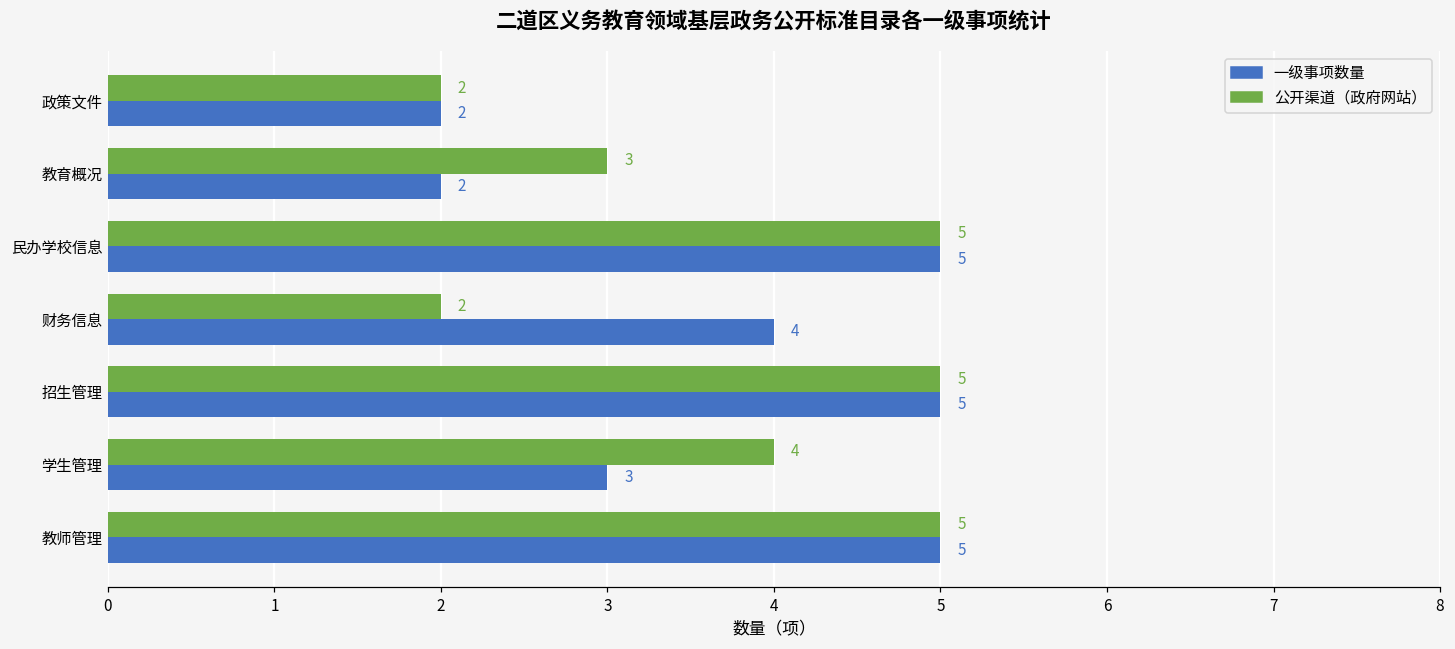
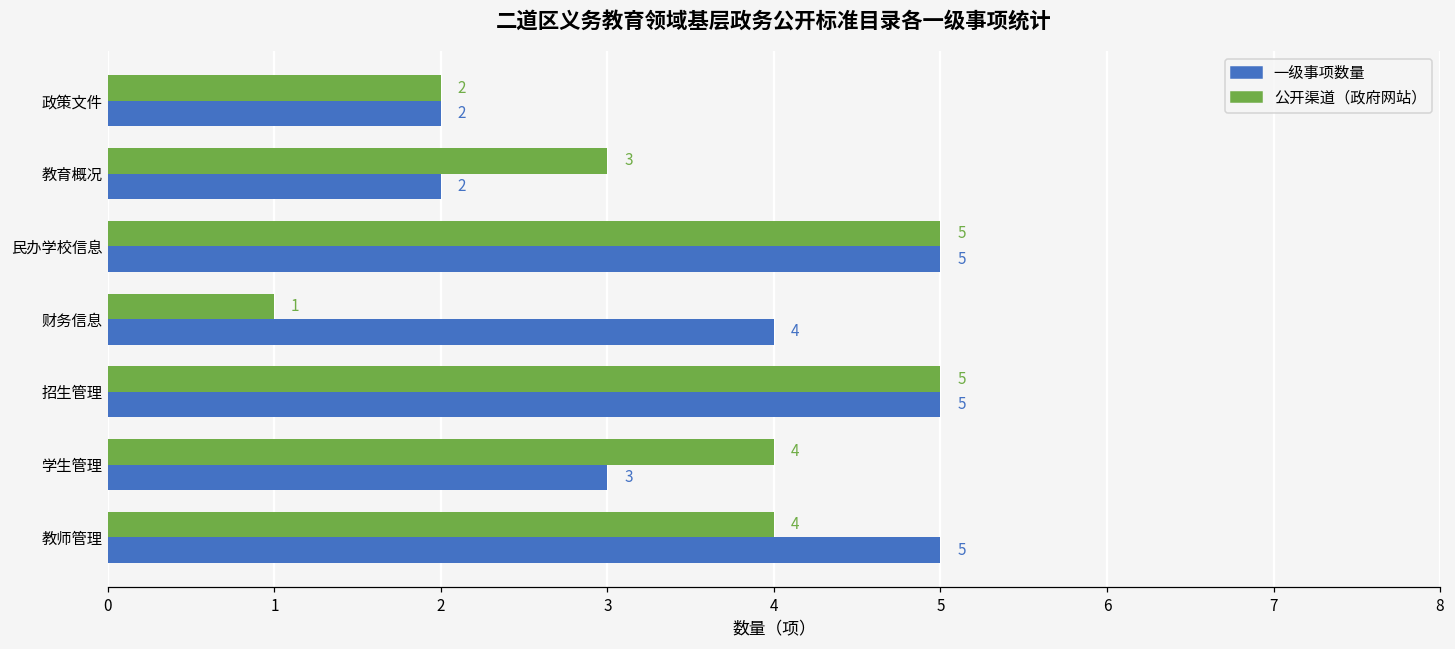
  {
    "一级事项数量": {
      "政策文件": 2,
      "教育概况": 2,
      "民办学校信息": 5,
      "财务信息": 4,
      "招生管理": 5,
      "学生管理": 3,
      "教师管理": 5
    },
    "公开渠道（政府网站）": {
      "政策文件": 2,
      "教育概况": 3,
      "民办学校信息": 5,
-     "财务信息": 2,
+     "财务信息": 1,
      "招生管理": 5,
      "学生管理": 4,
-     "教师管理": 5
+     "教师管理": 4
    }
  }
